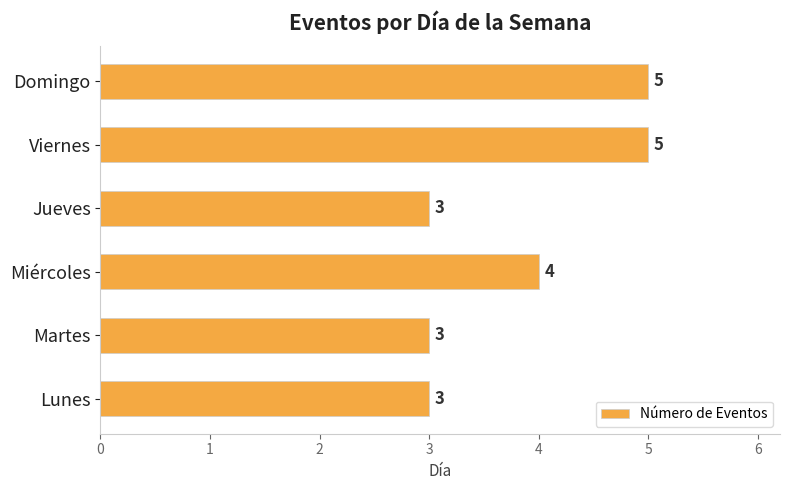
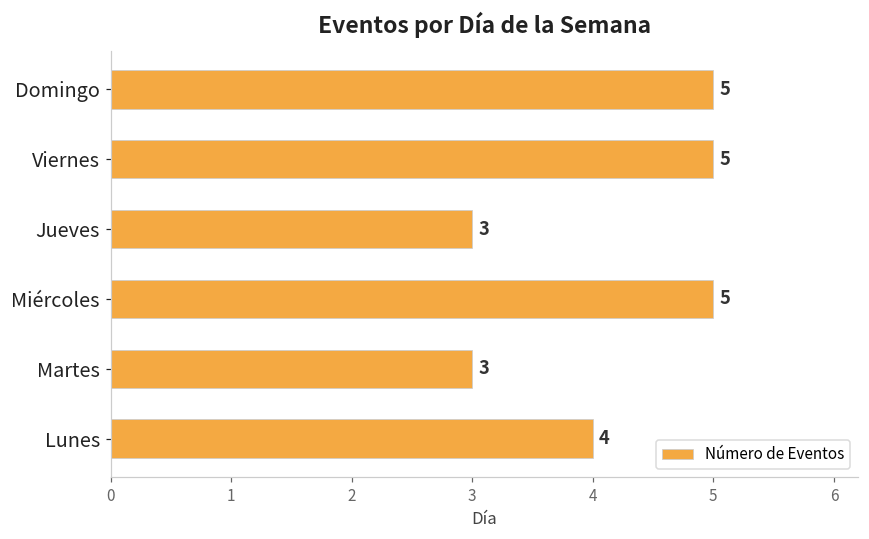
  {
    "Domingo": 5,
    "Viernes": 5,
    "Jueves": 3,
-   "Miércoles": 4,
+   "Miércoles": 5,
    "Martes": 3,
-   "Lunes": 3
+   "Lunes": 4
  }
